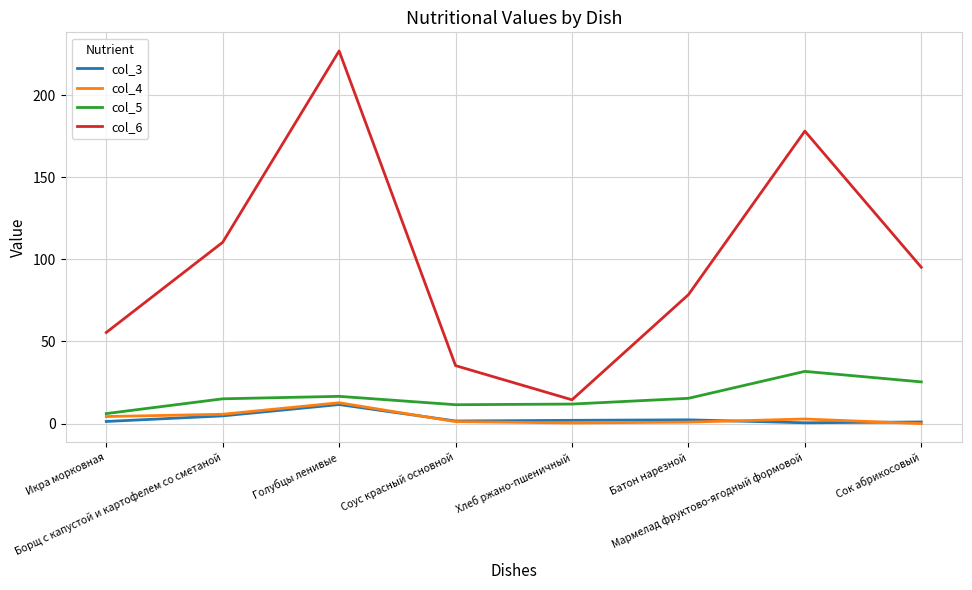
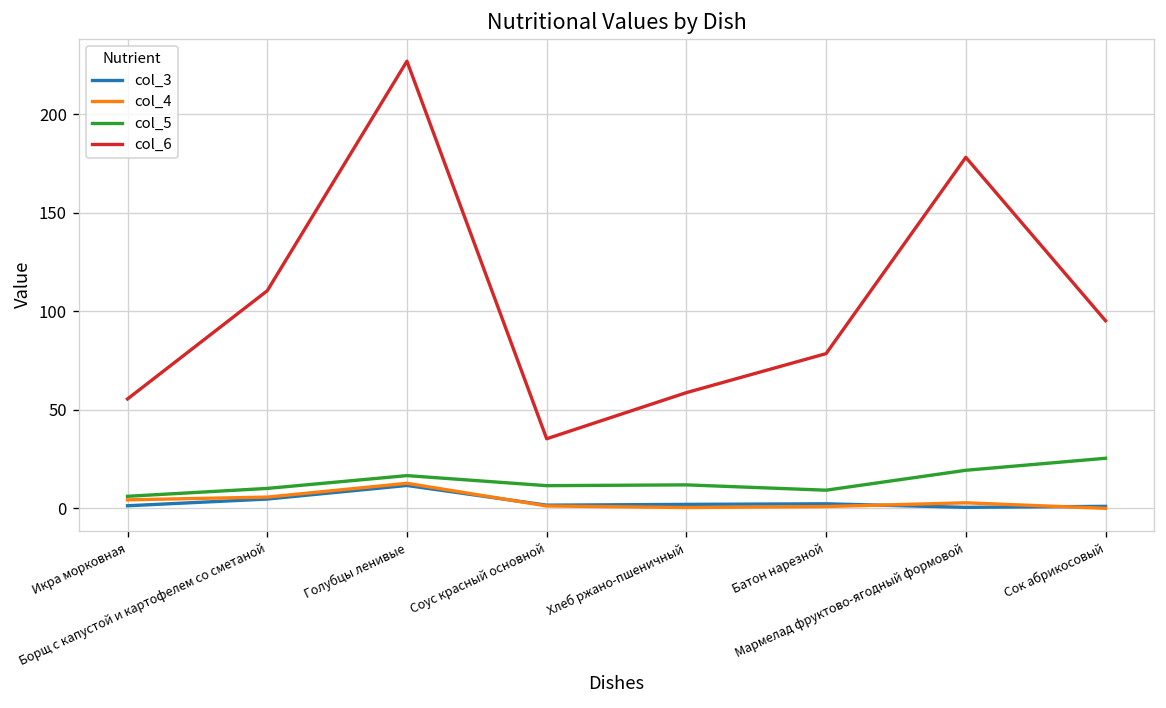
  {
    "col_3": {
      "Икра морковная": 1,
      "Хлеб ржано-пшеничный": 2,
      "Мармелад фруктово-ягодный формовой": 1
    },
    "col_4": {
      "Икра морковная": 4,
      "Хлеб ржано-пшеничный": 0,
      "Мармелад фруктово-ягодный формовой": 3
    },
    "col_5": {
      "Икра морковная": 6,
-     "Борщ с капустой и картофелем со сметаной": 15,
+     "Борщ с капустой и картофелем со сметаной": 10,
      "Голубцы ленивые": 17,
      "Соус красный основной": 12,
      "Хлеб ржано-пшеничный": 12,
-     "Батон нарезной": 15,
-     "Мармелад фруктово-ягодный формовой": 32,
+     "Батон нарезной": 9,
+     "Мармелад фруктово-ягодный формовой": 19,
      "Сок абрикосовый": 25
    },
    "col_6": {
      "Икра морковная": 56,
      "Борщ с капустой и картофелем со сметаной": 110,
      "Голубцы ленивые": 227,
      "Соус красный основной": 35,
-     "Хлеб ржано-пшеничный": 15,
+     "Хлеб ржано-пшеничный": 59,
      "Батон нарезной": 79,
      "Мармелад фруктово-ягодный формовой": 178,
      "Сок абрикосовый": 95
    }
  }
